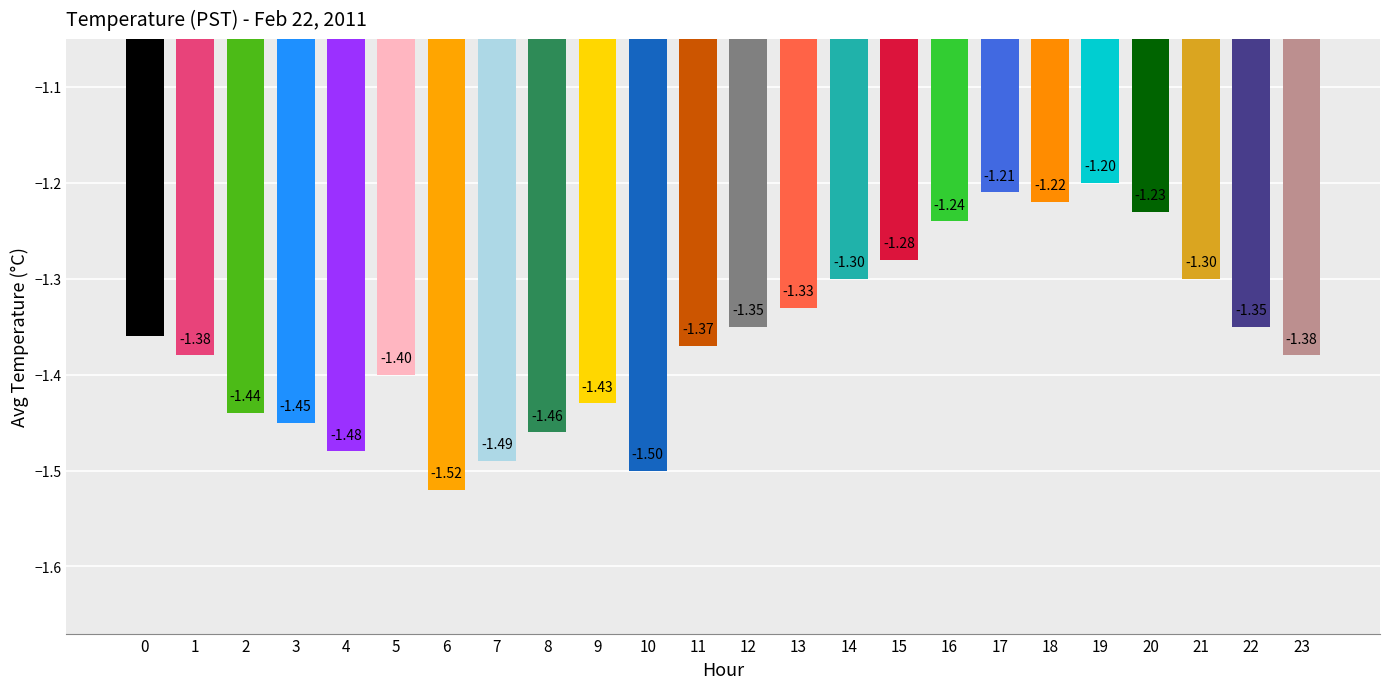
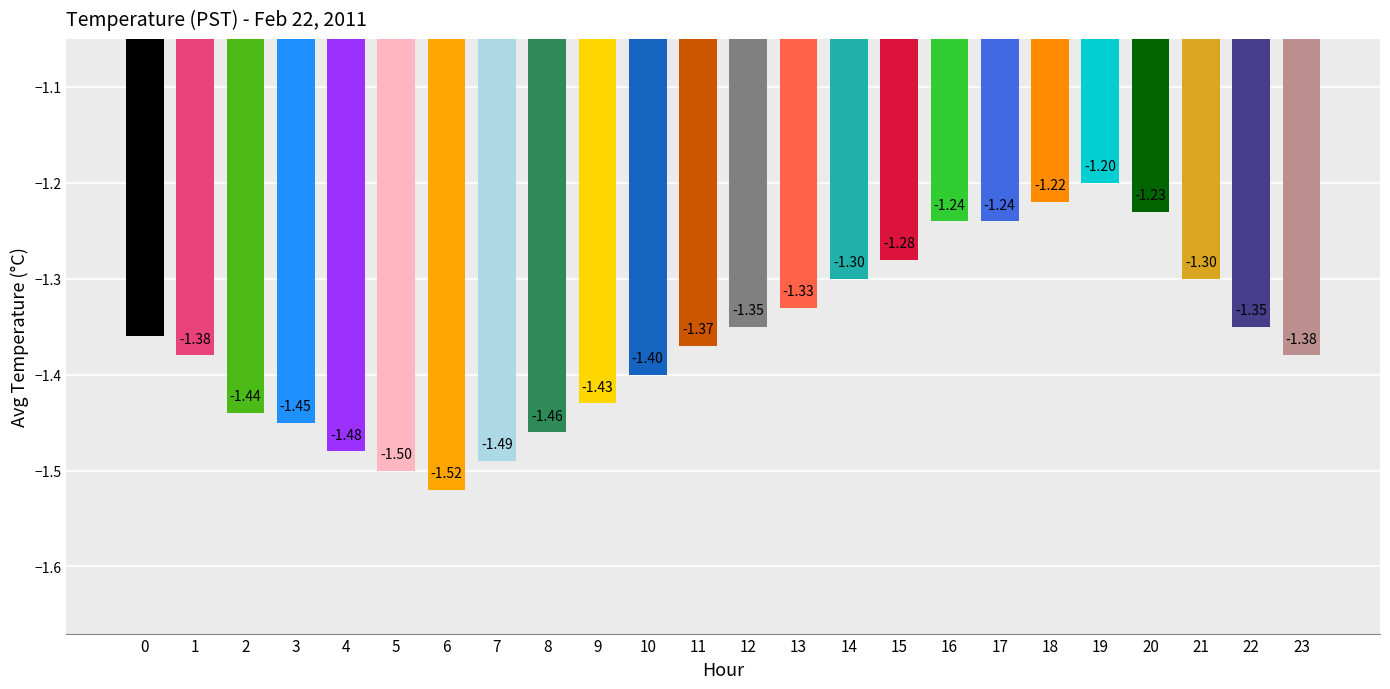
  {
    "1": -1.38,
    "2": -1.44,
    "3": -1.45,
    "4": -1.48,
-   "5": -1.40,
+   "5": -1.50,
    "6": -1.52,
    "7": -1.49,
    "8": -1.46,
    "9": -1.43,
-   "10": -1.50,
+   "10": -1.40,
    "11": -1.37,
    "12": -1.35,
    "13": -1.33,
    "14": -1.30,
    "15": -1.28,
    "16": -1.24,
-   "17": -1.21,
+   "17": -1.24,
    "18": -1.22,
    "19": -1.20,
    "20": -1.23,
    "21": -1.30,
    "22": -1.35,
    "23": -1.38
  }
